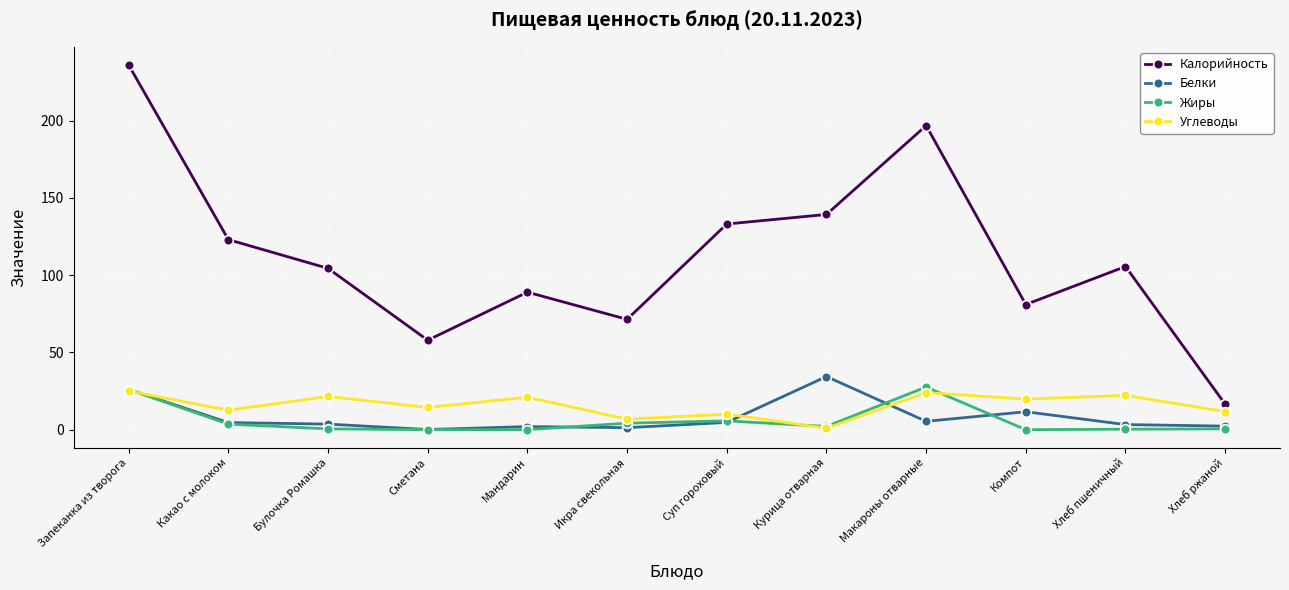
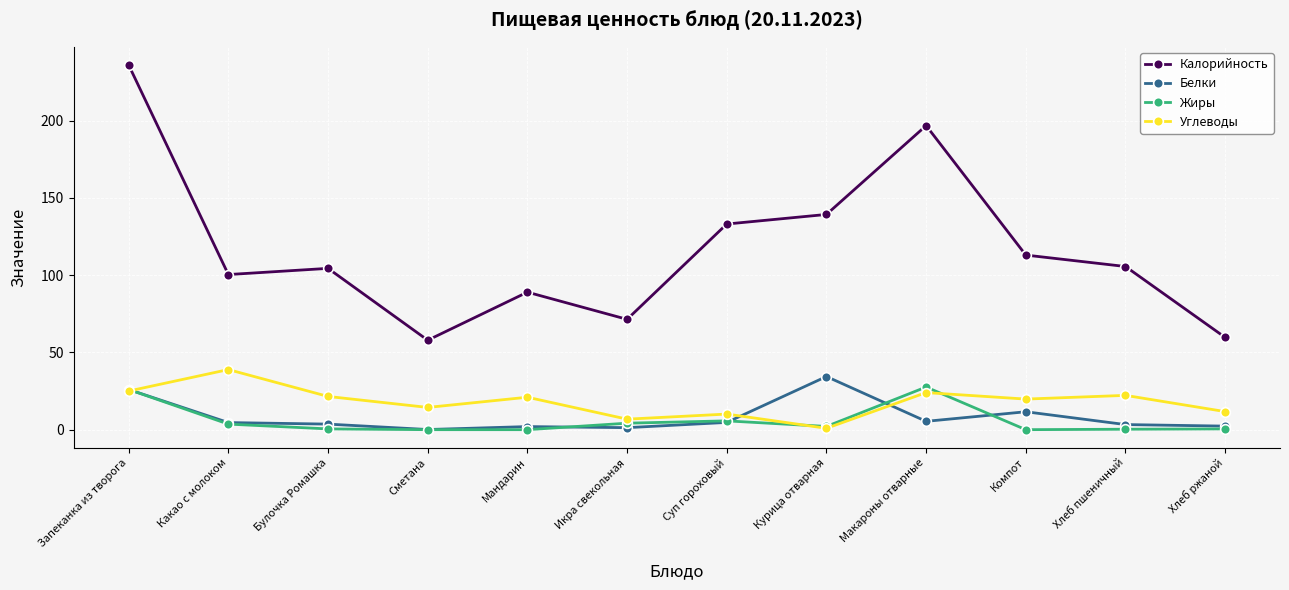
  {
    "Калорийность": {
      "Запеканка из творога": 236,
-     "Какао с молоком": 123,
+     "Какао с молоком": 100,
      "Булочка Ромашка": 104,
      "Сметана": 58,
      "Мандарин": 89,
      "Икра свекольная": 71,
      "Суп гороховый": 133,
      "Курица отварная": 139,
      "Макароны отварные": 197,
-     "Компот": 81,
+     "Компот": 113,
      "Хлеб пшеничный": 106,
-     "Хлеб ржаной": 17
+     "Хлеб ржаной": 60
    },
    "Белки": {
      "Булочка Ромашка": 4,
      "Мандарин": 2,
      "Икра свекольная": 1,
      "Курица отварная": 34,
      "Макароны отварные": 5,
      "Компот": 12,
      "Хлеб пшеничный": 3,
      "Хлеб ржаной": 2
    },
    "Жиры": {
      "Булочка Ромашка": 1,
      "Мандарин": 0,
      "Икра свекольная": 4,
      "Макароны отварные": 28,
      "Компот": 0,
      "Хлеб пшеничный": 0,
      "Хлеб ржаной": 1
    },
    "Углеводы": {
-     "Какао с молоком": 13,
+     "Какао с молоком": 39,
      "Булочка Ромашка": 22,
      "Сметана": 14,
      "Мандарин": 21,
      "Икра свекольная": 7,
      "Суп гороховый": 10,
      "Макароны отварные": 24,
      "Компот": 20,
      "Хлеб пшеничный": 22,
      "Хлеб ржаной": 12
    }
  }
